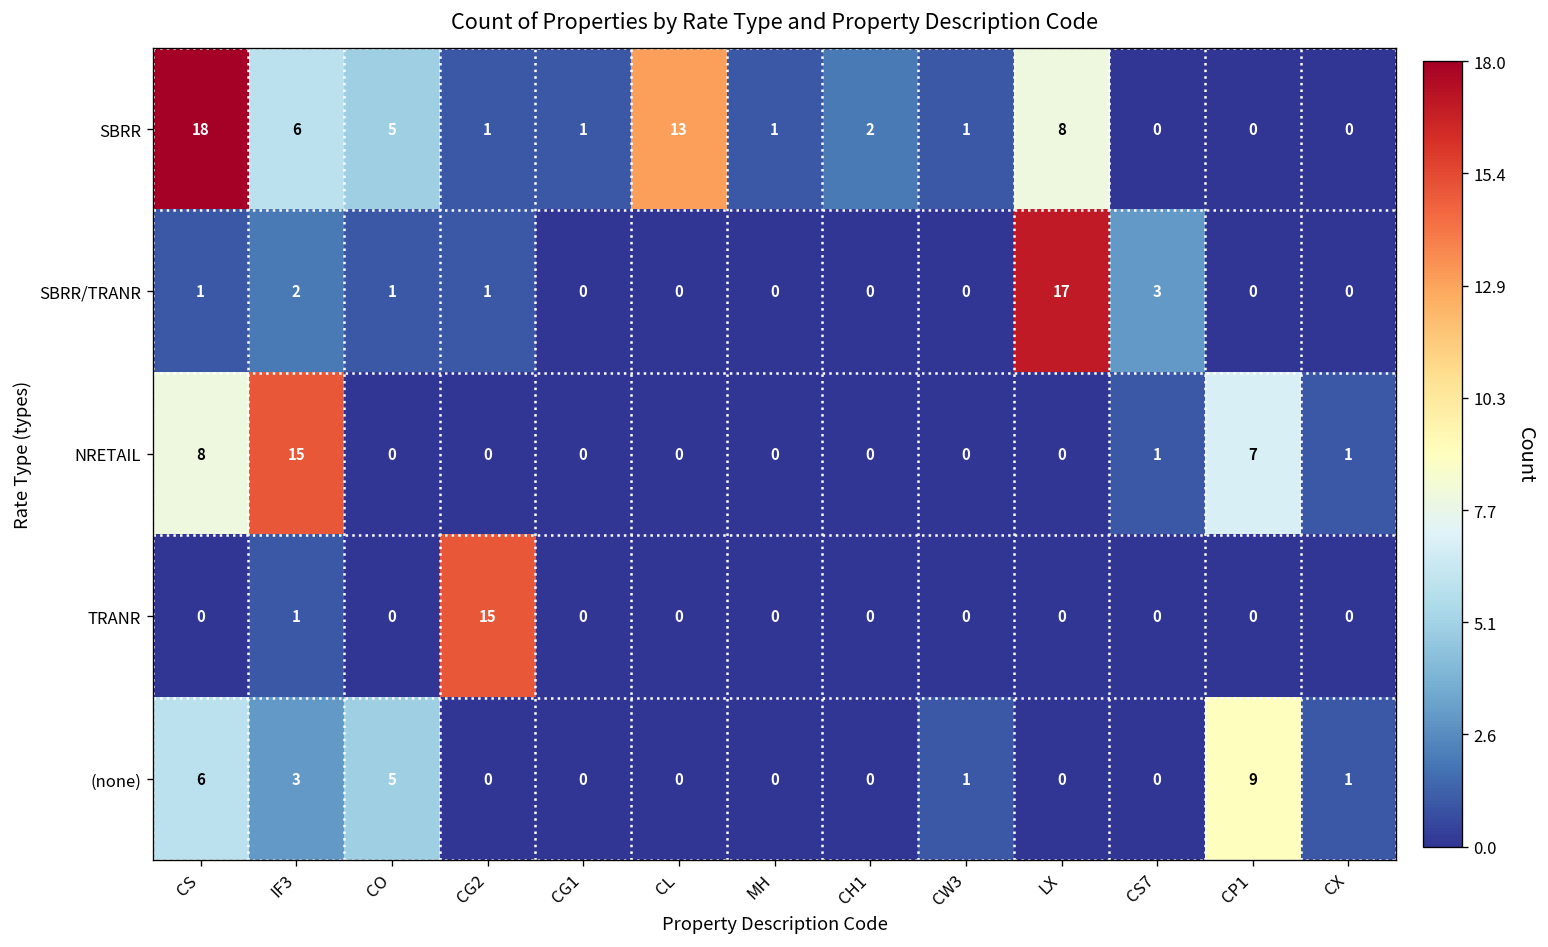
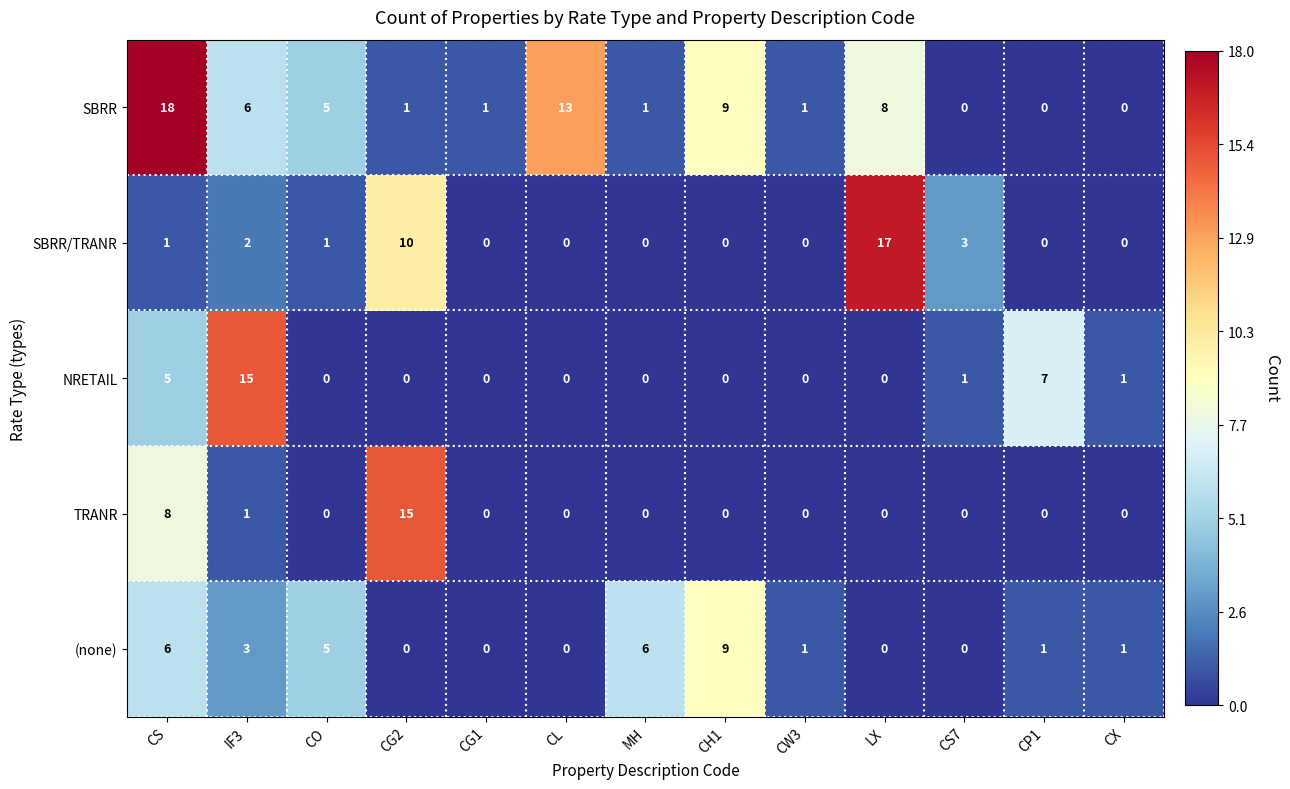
  {
    "SBRR": {
      "CS": 18,
      "IF3": 6,
      "CO": 5,
      "CG2": 1,
      "CG1": 1,
      "CL": 13,
      "MH": 1,
-     "CH1": 2,
+     "CH1": 9,
      "CW3": 1,
      "LX": 8,
      "CS7": 0,
      "CP1": 0,
      "CX": 0
    },
    "SBRR/TRANR": {
      "CS": 1,
      "IF3": 2,
      "CO": 1,
-     "CG2": 1,
+     "CG2": 10,
      "CG1": 0,
      "CL": 0,
      "MH": 0,
      "CH1": 0,
      "CW3": 0,
      "LX": 17,
      "CS7": 3,
      "CP1": 0,
      "CX": 0
    },
    "NRETAIL": {
-     "CS": 8,
+     "CS": 5,
      "IF3": 15,
      "CO": 0,
      "CG2": 0,
      "CG1": 0,
      "CL": 0,
      "MH": 0,
      "CH1": 0,
      "CW3": 0,
      "LX": 0,
      "CS7": 1,
      "CP1": 7,
      "CX": 1
    },
    "TRANR": {
-     "CS": 0,
+     "CS": 8,
      "IF3": 1,
      "CO": 0,
      "CG2": 15,
      "CG1": 0,
      "CL": 0,
      "MH": 0,
      "CH1": 0,
      "CW3": 0,
      "LX": 0,
      "CS7": 0,
      "CP1": 0,
      "CX": 0
    },
    "(none)": {
      "CS": 6,
      "IF3": 3,
      "CO": 5,
      "CG2": 0,
      "CG1": 0,
      "CL": 0,
-     "MH": 0,
-     "CH1": 0,
+     "MH": 6,
+     "CH1": 9,
      "CW3": 1,
      "LX": 0,
      "CS7": 0,
-     "CP1": 9,
+     "CP1": 1,
      "CX": 1
    }
  }
